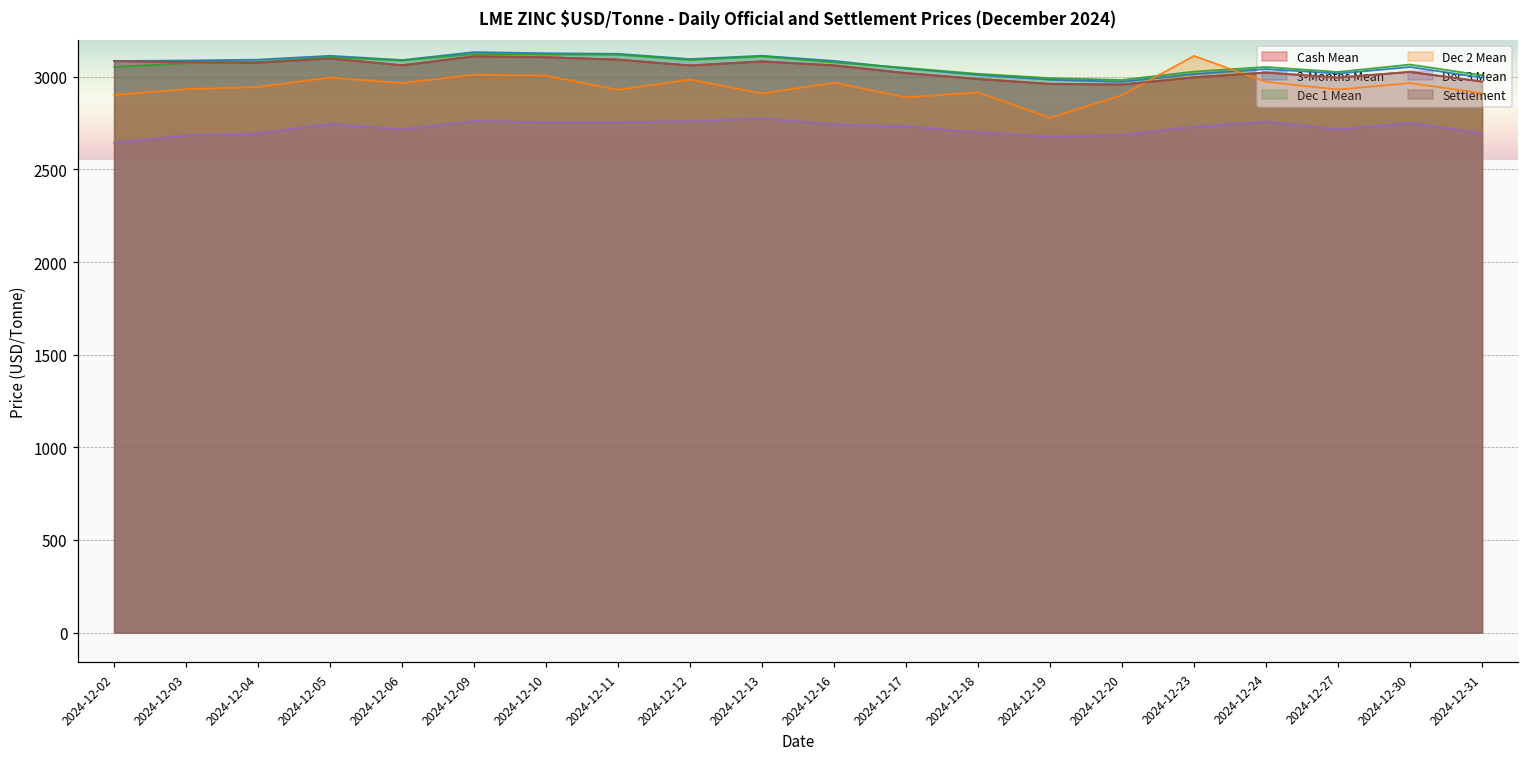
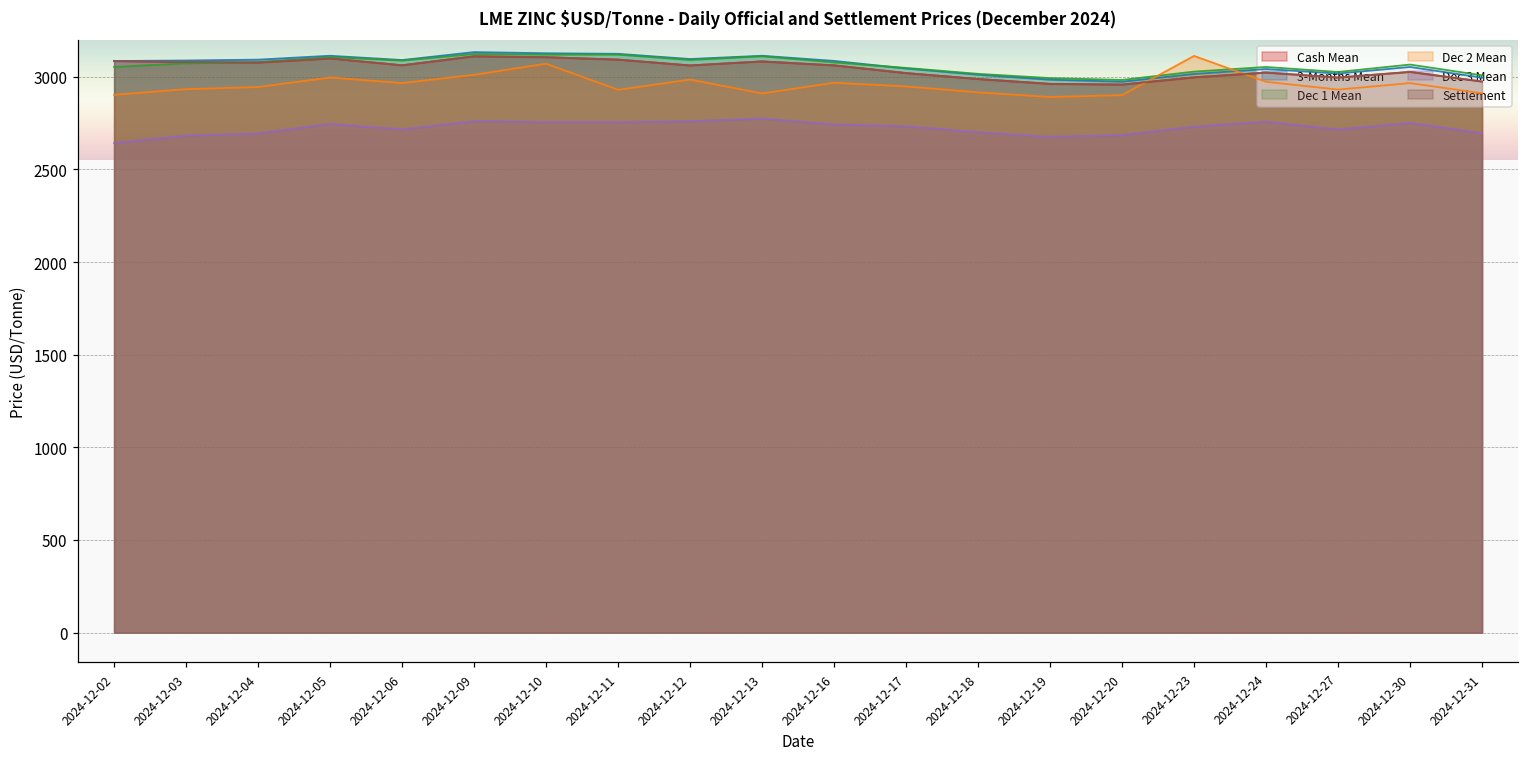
  {
    "Dec 2 Mean": {
      "2024-12-02": 2900,
      "2024-12-03": 2930,
      "2024-12-04": 2940,
      "2024-12-05": 3000,
      "2024-12-06": 2970,
      "2024-12-09": 3010,
-     "2024-12-10": 3010,
+     "2024-12-10": 3070,
      "2024-12-11": 2930,
      "2024-12-12": 2980,
      "2024-12-13": 2910,
      "2024-12-16": 2970,
-     "2024-12-17": 2890,
+     "2024-12-17": 2950,
      "2024-12-18": 2920,
-     "2024-12-19": 2780,
+     "2024-12-19": 2890,
      "2024-12-20": 2900,
      "2024-12-23": 3110
    }
  }
